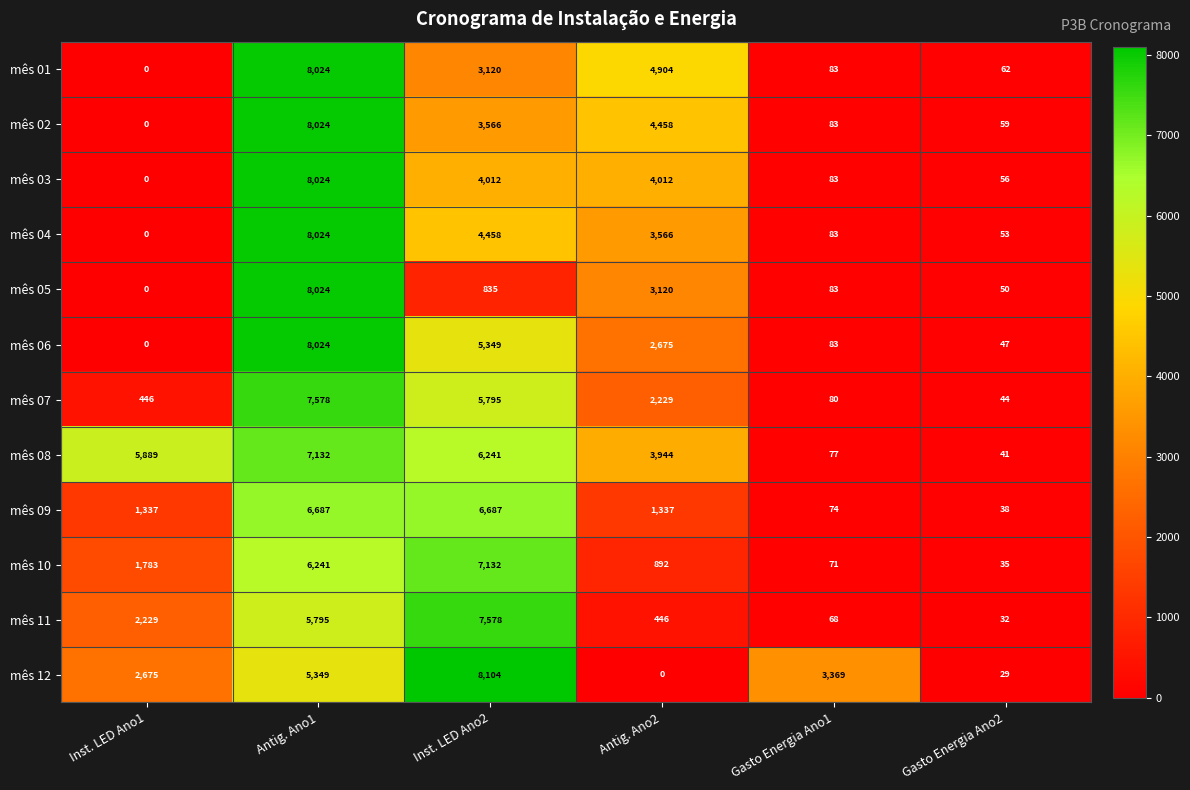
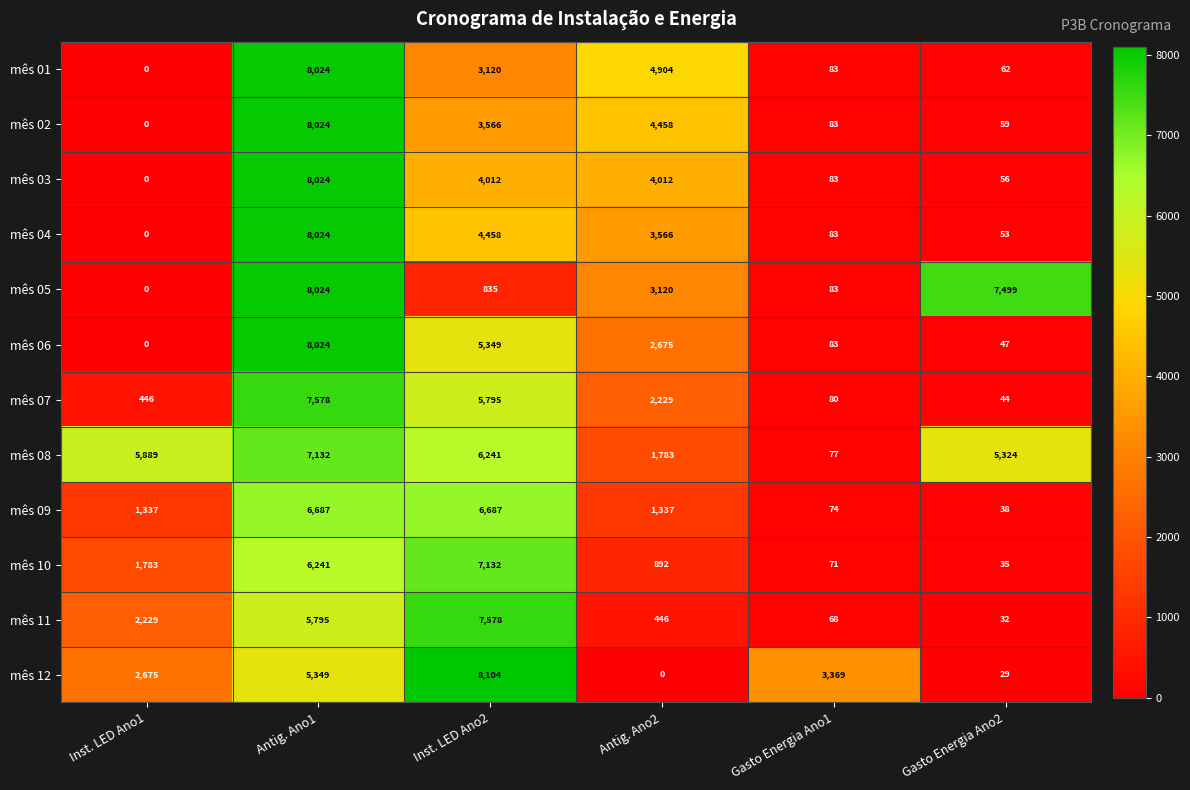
  {
    "mês 01": {
      "Inst. LED Ano1": "0",
      "Antig. Ano1": "8,024",
      "Inst. LED Ano2": "3,120",
      "Antig. Ano2": "4,904",
      "Gasto Energia Ano1": "83",
      "Gasto Energia Ano2": "62"
    },
    "mês 02": {
      "Inst. LED Ano1": "0",
      "Antig. Ano1": "8,024",
      "Inst. LED Ano2": "3,566",
      "Antig. Ano2": "4,458",
      "Gasto Energia Ano1": "83",
      "Gasto Energia Ano2": "59"
    },
    "mês 03": {
      "Inst. LED Ano1": "0",
      "Antig. Ano1": "8,024",
      "Inst. LED Ano2": "4,012",
      "Antig. Ano2": "4,012",
      "Gasto Energia Ano1": "83",
      "Gasto Energia Ano2": "56"
    },
    "mês 04": {
      "Inst. LED Ano1": "0",
      "Antig. Ano1": "8,024",
      "Inst. LED Ano2": "4,458",
      "Antig. Ano2": "3,566",
      "Gasto Energia Ano1": "83",
      "Gasto Energia Ano2": "53"
    },
    "mês 05": {
      "Inst. LED Ano1": "0",
      "Antig. Ano1": "8,024",
      "Inst. LED Ano2": "835",
      "Antig. Ano2": "3,120",
      "Gasto Energia Ano1": "83",
-     "Gasto Energia Ano2": "50"
+     "Gasto Energia Ano2": "7,499"
    },
    "mês 06": {
      "Inst. LED Ano1": "0",
      "Antig. Ano1": "8,024",
      "Inst. LED Ano2": "5,349",
      "Antig. Ano2": "2,675",
      "Gasto Energia Ano1": "83",
      "Gasto Energia Ano2": "47"
    },
    "mês 07": {
      "Inst. LED Ano1": "446",
      "Antig. Ano1": "7,578",
      "Inst. LED Ano2": "5,795",
      "Antig. Ano2": "2,229",
      "Gasto Energia Ano1": "80",
      "Gasto Energia Ano2": "44"
    },
    "mês 08": {
      "Inst. LED Ano1": "5,889",
      "Antig. Ano1": "7,132",
      "Inst. LED Ano2": "6,241",
-     "Antig. Ano2": "3,944",
+     "Antig. Ano2": "1,783",
      "Gasto Energia Ano1": "77",
-     "Gasto Energia Ano2": "41"
+     "Gasto Energia Ano2": "5,324"
    },
    "mês 09": {
      "Inst. LED Ano1": "1,337",
      "Antig. Ano1": "6,687",
      "Inst. LED Ano2": "6,687",
      "Antig. Ano2": "1,337",
      "Gasto Energia Ano1": "74",
      "Gasto Energia Ano2": "38"
    },
    "mês 10": {
      "Inst. LED Ano1": "1,783",
      "Antig. Ano1": "6,241",
      "Inst. LED Ano2": "7,132",
      "Antig. Ano2": "892",
      "Gasto Energia Ano1": "71",
      "Gasto Energia Ano2": "35"
    },
    "mês 11": {
      "Inst. LED Ano1": "2,229",
      "Antig. Ano1": "5,795",
      "Inst. LED Ano2": "7,578",
      "Antig. Ano2": "446",
      "Gasto Energia Ano1": "68",
      "Gasto Energia Ano2": "32"
    },
    "mês 12": {
      "Inst. LED Ano1": "2,675",
      "Antig. Ano1": "5,349",
      "Inst. LED Ano2": "8,104",
      "Antig. Ano2": "0",
      "Gasto Energia Ano1": "3,369",
      "Gasto Energia Ano2": "29"
    }
  }
